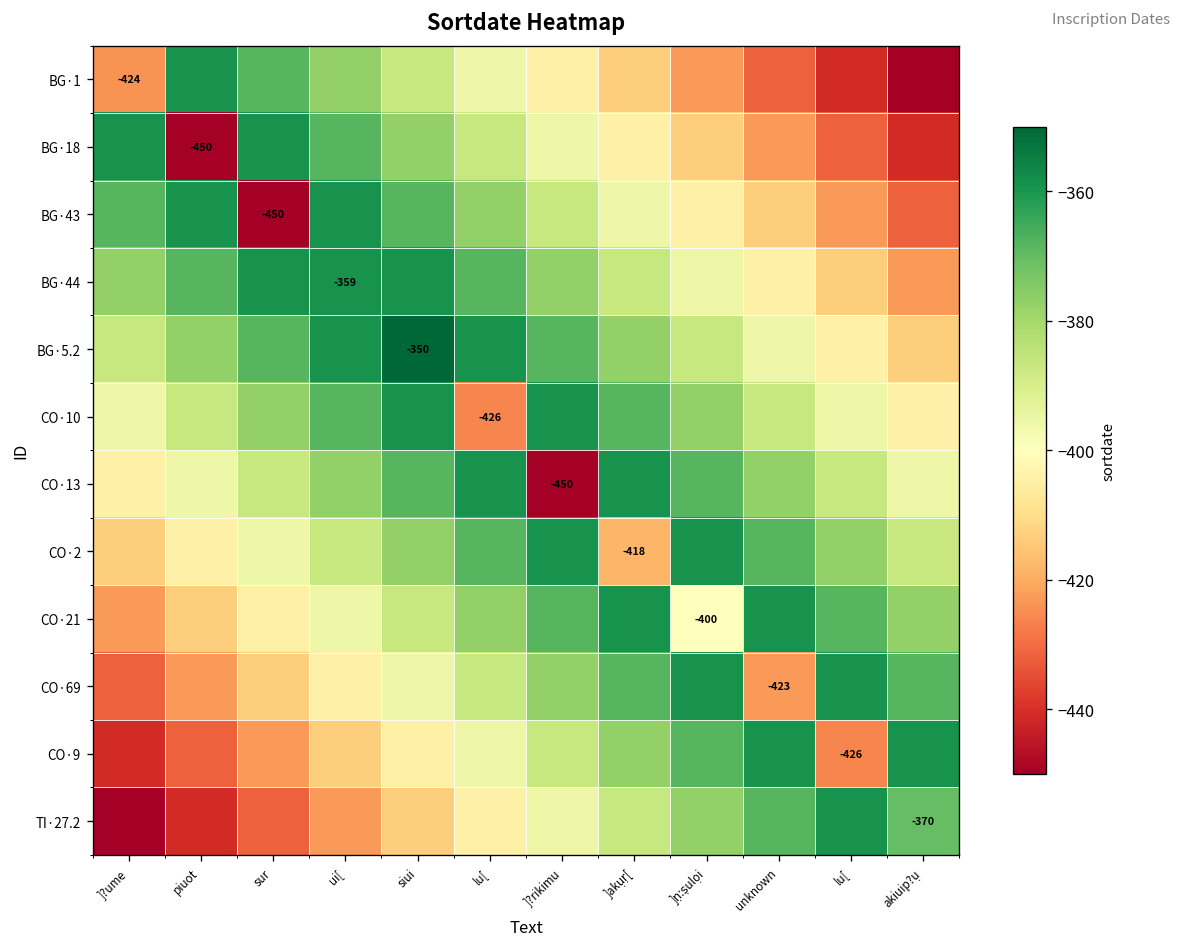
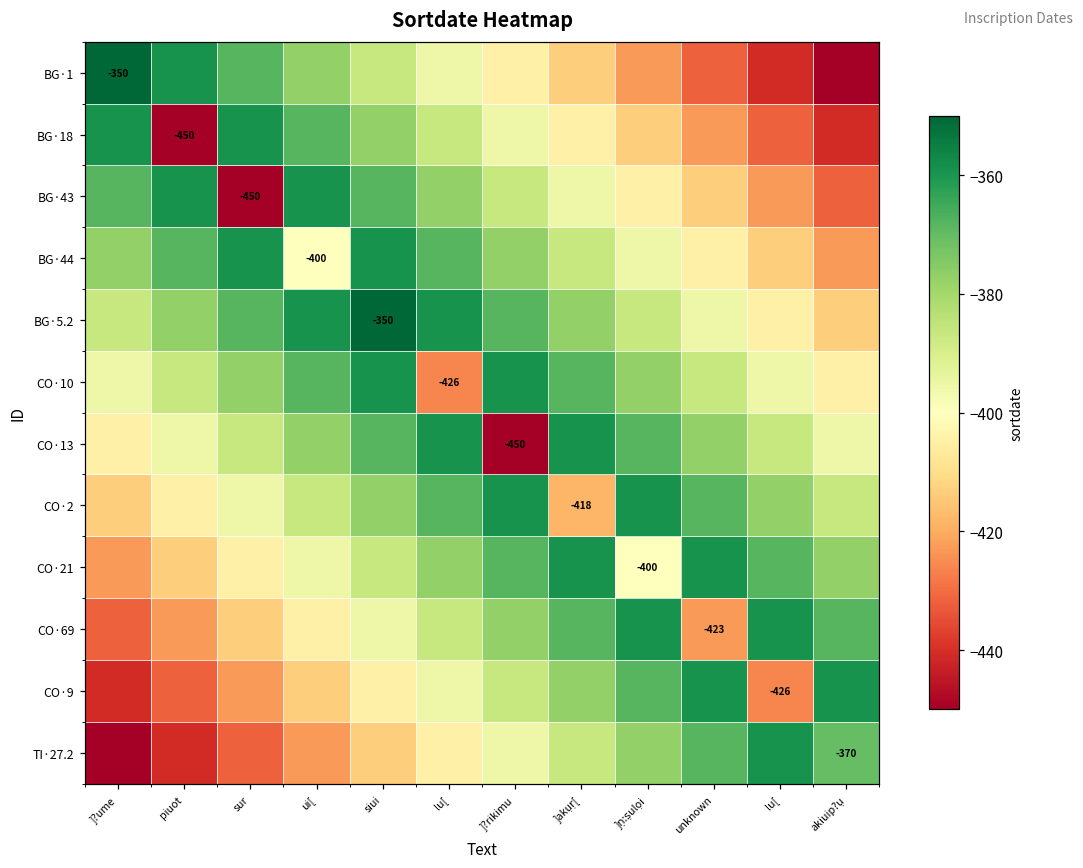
  {
    "BG·1": {
-     "]?ume": -424
+     "]?ume": -350
    },
    "BG·18": {
      "piuot": -450
    },
    "BG·43": {
      "sur": -450
    },
    "BG·44": {
-     "ui[": -359
+     "ui[": -400
    },
    "BG·5.2": {
      "siui": -350
    },
    "CO·13": {
      "]?rikimu": -450
    },
    "CO·2": {
      "]akụṛ[": -418
    },
    "CO·21": {
      "]ṇ:ṣulọi": -400
    },
    "CO·69": {
      "unknown": -423
    },
    "TI·27.2": {
      "akiuip?ụ": -370
    }
  }
